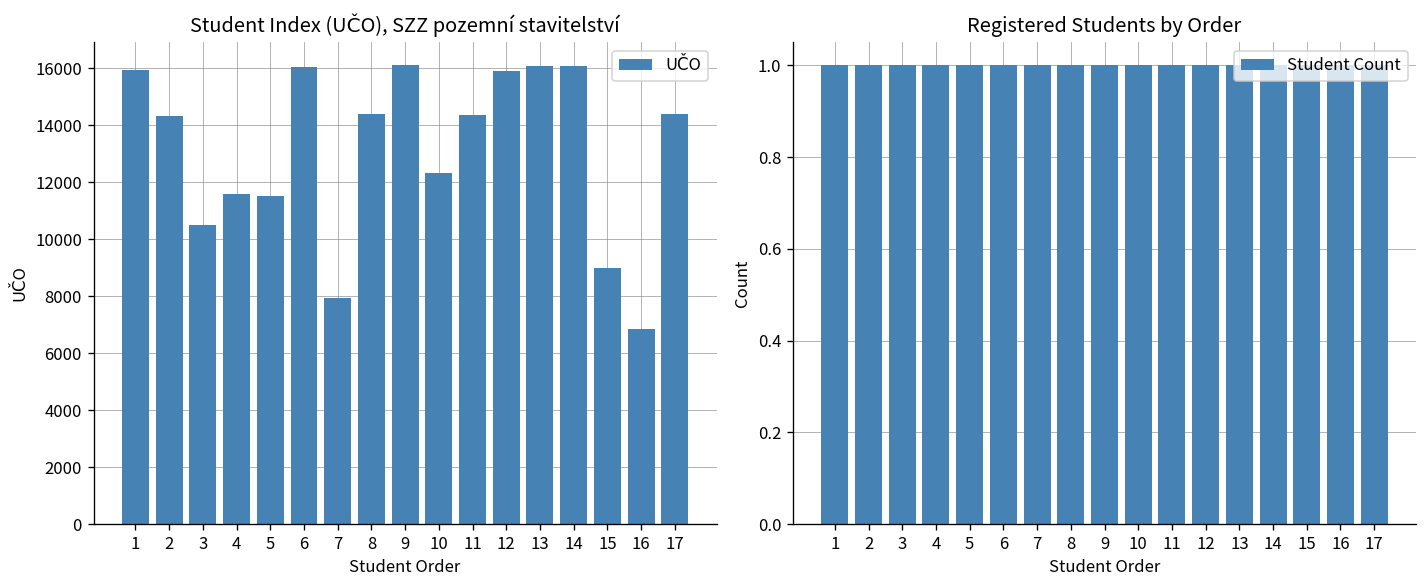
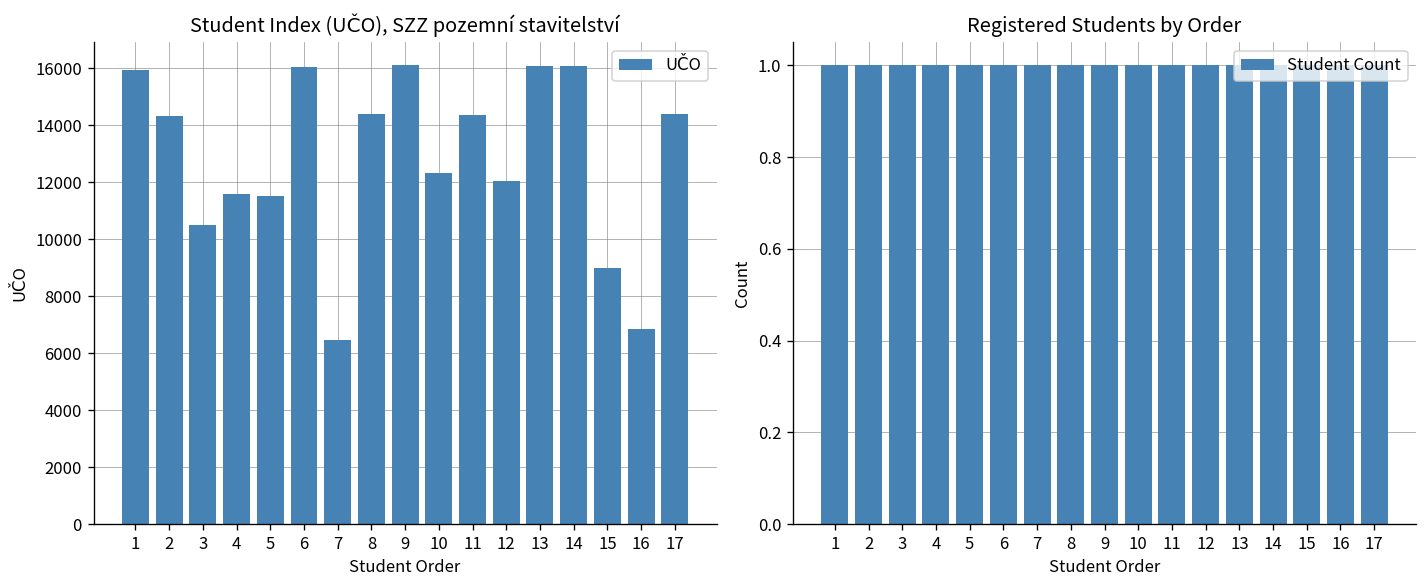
  {
    "Student Index (UČO), SZZ pozemní stavitelství": {
      "1": 15900,
      "2": 14300,
      "3": 10500,
      "4": 11600,
      "5": 11500,
      "6": 16100,
-     "7": 7900,
+     "7": 6500,
      "8": 14400,
      "9": 16100,
      "10": 12300,
      "11": 14300,
-     "12": 15900,
+     "12": 12000,
      "13": 16100,
      "14": 16100,
      "15": 9000,
      "16": 6900,
      "17": 14400
    },
    "Registered Students by Order": {
      "1": 1.00,
      "2": 1.00,
      "3": 1.00,
      "4": 1.00,
      "5": 1.00,
      "6": 1.00,
      "7": 1.00,
      "8": 1.00,
      "9": 1.00,
      "10": 1.00,
      "11": 1.00,
      "12": 1.00
    }
  }
